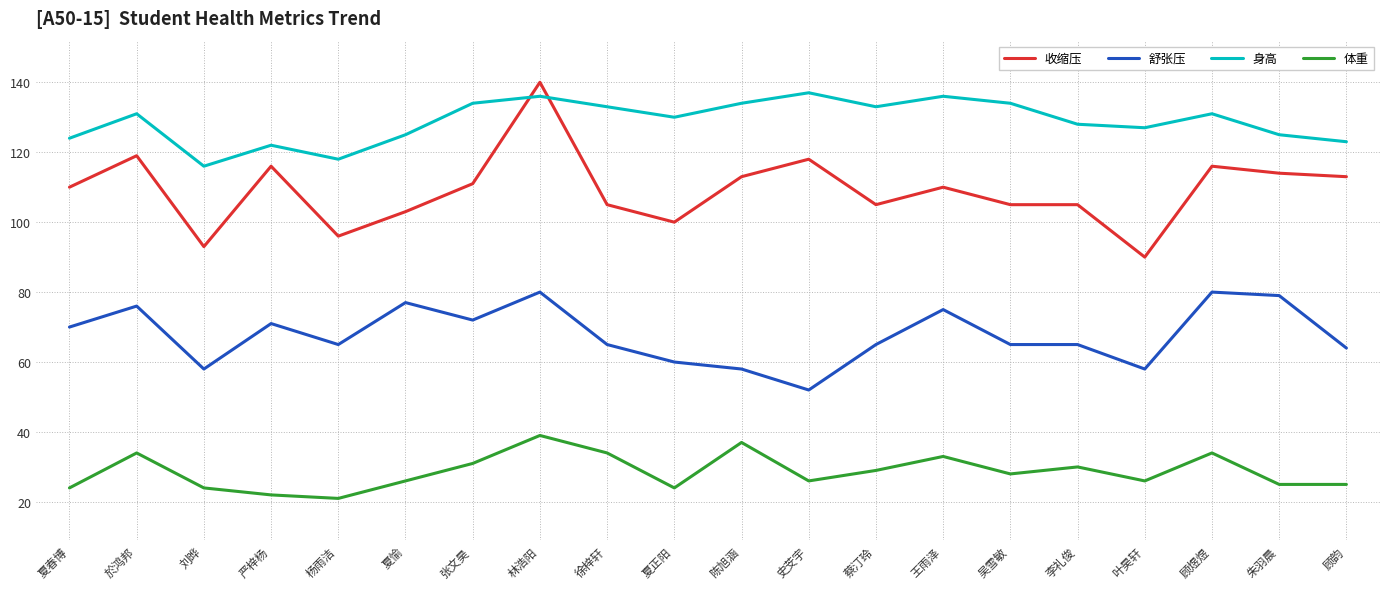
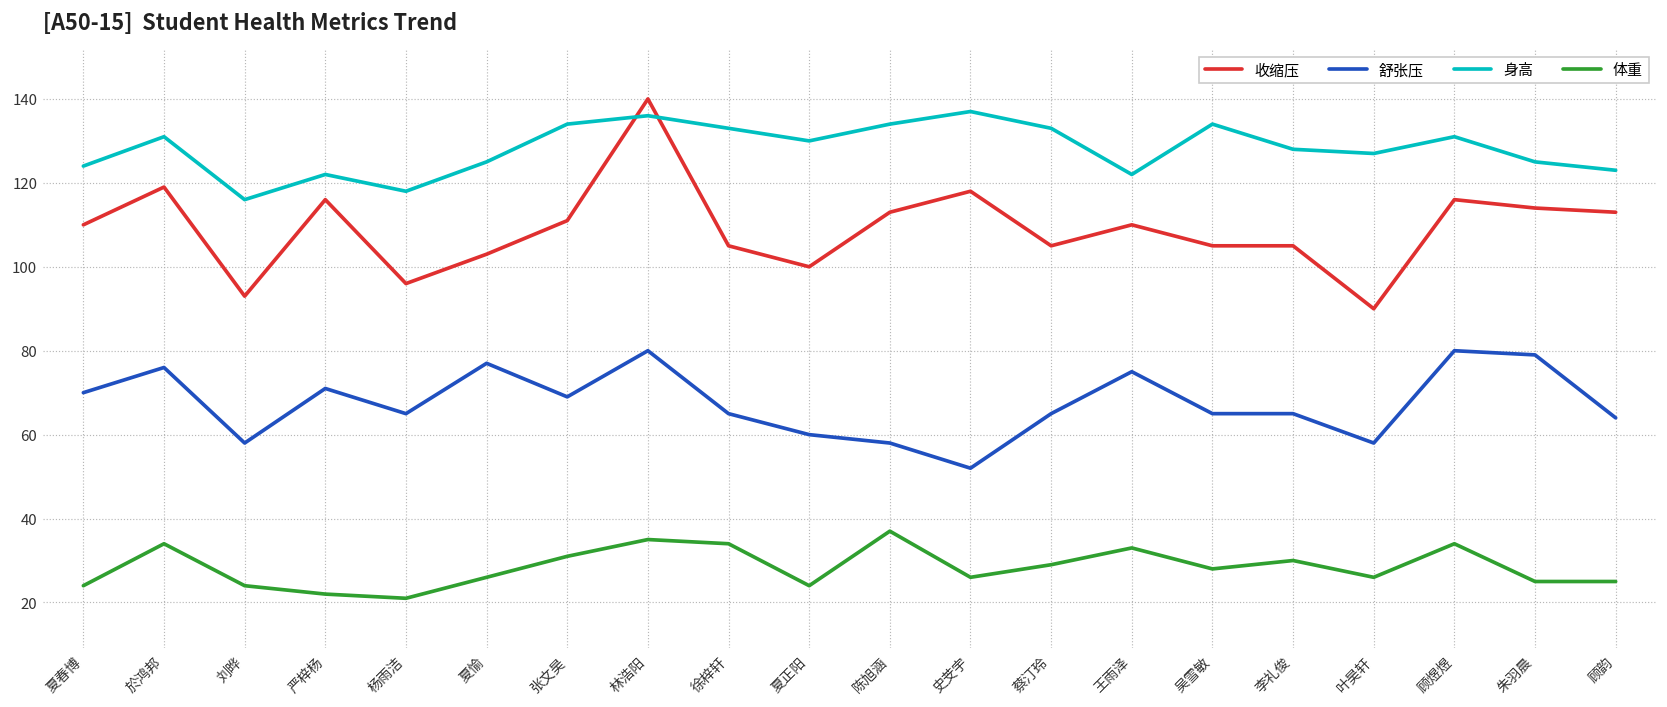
  {
    "收缩压": {
      "夏春博": 110,
      "於鸿邦": 119,
      "刘晔": 93,
      "严梓杨": 116,
      "杨雨洁": 96,
      "夏愉": 103,
      "张文昊": 111,
      "林浩阳": 140,
      "徐梓轩": 105,
      "夏正阳": 100,
      "陈旭涵": 113,
      "史芠宇": 118,
      "蔡汀玲": 105,
      "王雨泽": 110,
      "吴雪敏": 105,
      "李礼俊": 105,
      "叶昊轩": 90,
      "顾煜煜": 116,
      "朱羽晨": 114,
      "顾韵": 113
    },
    "舒张压": {
      "夏春博": 70,
      "於鸿邦": 76,
      "刘晔": 58,
      "严梓杨": 71,
      "杨雨洁": 65,
      "夏愉": 77,
-     "张文昊": 72,
+     "张文昊": 69,
      "林浩阳": 80,
      "徐梓轩": 65,
      "夏正阳": 60,
      "陈旭涵": 58,
      "史芠宇": 52,
      "蔡汀玲": 65,
      "王雨泽": 75,
      "吴雪敏": 65,
      "李礼俊": 65,
      "叶昊轩": 58,
      "顾煜煜": 80,
      "朱羽晨": 79,
      "顾韵": 64
    },
    "身高": {
      "夏春博": 124,
      "於鸿邦": 131,
      "刘晔": 116,
      "严梓杨": 122,
      "杨雨洁": 118,
      "夏愉": 125,
      "张文昊": 134,
      "林浩阳": 136,
      "徐梓轩": 133,
      "夏正阳": 130,
      "陈旭涵": 134,
      "史芠宇": 137,
      "蔡汀玲": 133,
-     "王雨泽": 136,
+     "王雨泽": 122,
      "吴雪敏": 134,
      "李礼俊": 128,
      "叶昊轩": 127,
      "顾煜煜": 131,
      "朱羽晨": 125,
      "顾韵": 123
    },
    "体重": {
      "夏春博": 24,
      "於鸿邦": 34,
      "刘晔": 24,
      "严梓杨": 22,
      "杨雨洁": 21,
      "夏愉": 26,
      "张文昊": 31,
-     "林浩阳": 39,
+     "林浩阳": 35,
      "徐梓轩": 34,
      "夏正阳": 24,
      "陈旭涵": 37,
      "史芠宇": 26,
      "蔡汀玲": 29,
      "王雨泽": 33,
      "吴雪敏": 28,
      "李礼俊": 30,
      "叶昊轩": 26,
      "顾煜煜": 34,
      "朱羽晨": 25,
      "顾韵": 25
    }
  }
